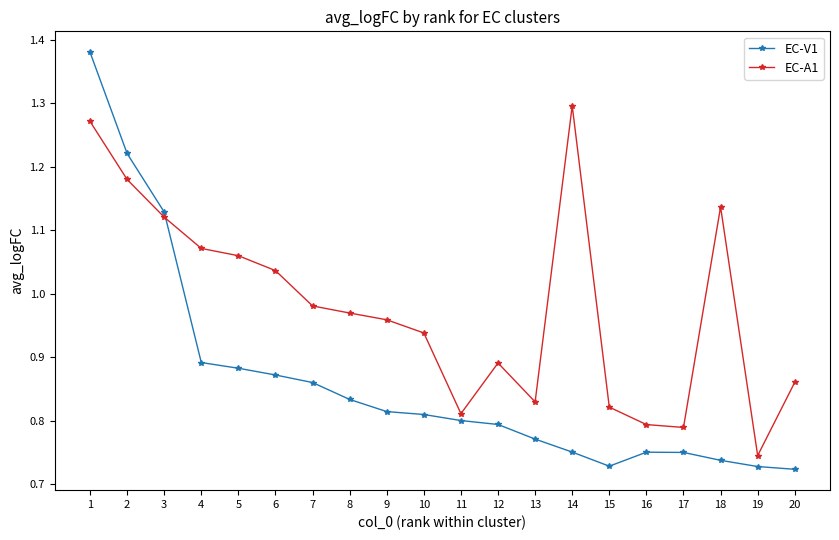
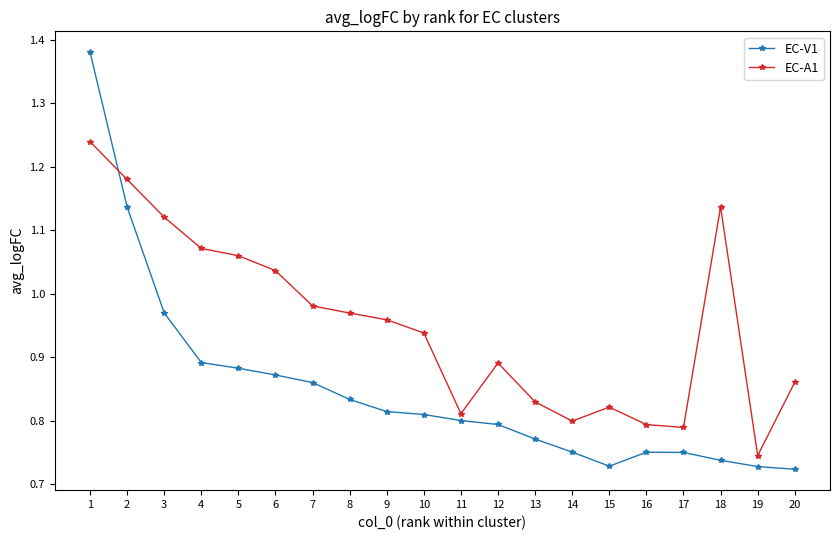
  {
    "EC-V1": {
      "1": 1.38,
-     "2": 1.22,
-     "3": 1.13,
+     "2": 1.14,
+     "3": 0.97,
      "4": 0.89,
      "5": 0.88,
      "6": 0.87,
      "7": 0.86,
      "8": 0.83,
      "9": 0.81,
      "10": 0.81,
      "11": 0.80,
      "12": 0.79,
      "13": 0.77,
      "14": 0.75,
      "15": 0.73,
      "16": 0.75,
      "17": 0.75,
      "18": 0.74,
      "19": 0.73,
      "20": 0.72
    },
    "EC-A1": {
-     "1": 1.27,
+     "1": 1.24,
      "2": 1.18,
      "3": 1.12,
      "4": 1.07,
      "5": 1.06,
      "6": 1.04,
      "7": 0.98,
      "8": 0.97,
      "9": 0.96,
      "10": 0.94,
      "11": 0.81,
      "12": 0.89,
      "13": 0.83,
-     "14": 1.30,
+     "14": 0.80,
      "15": 0.82,
      "16": 0.79,
      "17": 0.79,
      "18": 1.14,
      "19": 0.75,
      "20": 0.86
    }
  }
